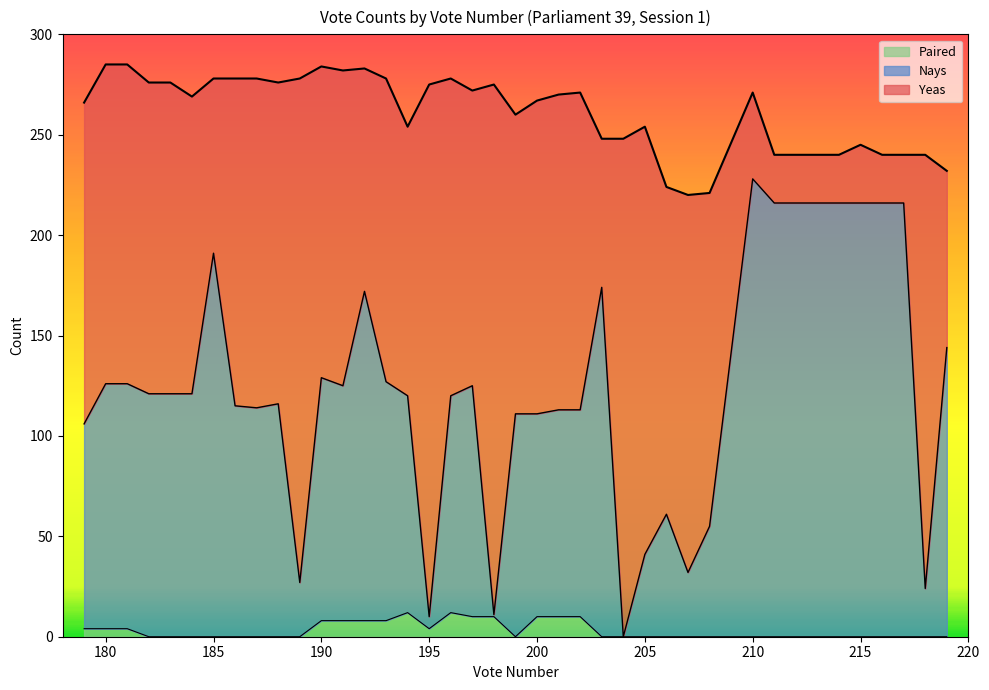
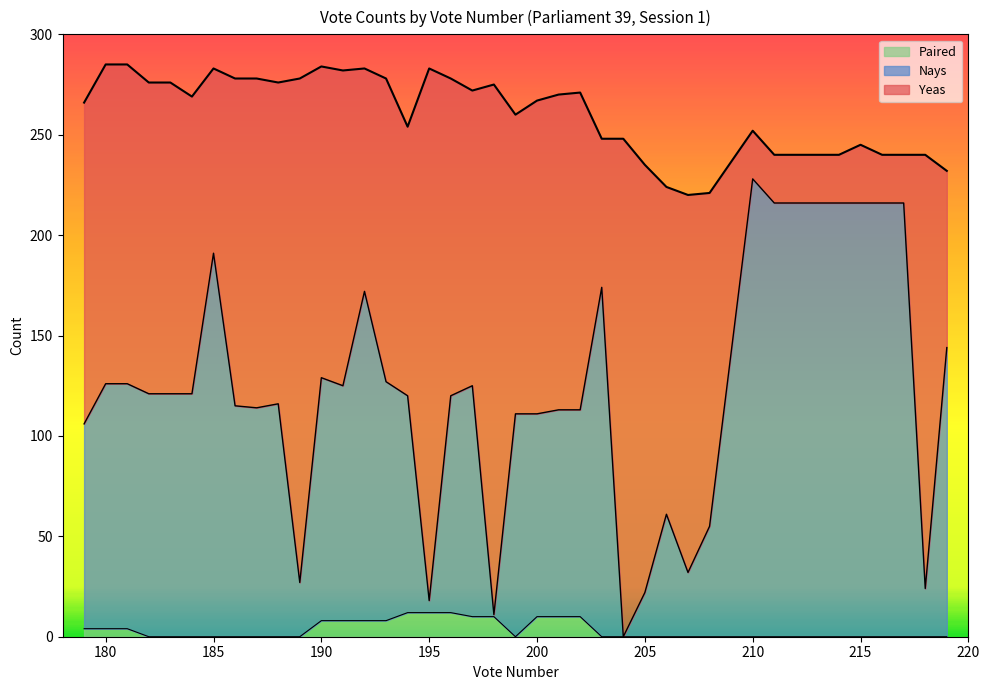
  {
    "Paired": {
      "180": 4,
      "185": 0,
      "190": 8,
-     "195": 4,
+     "195": 12,
      "200": 10,
      "205": 0,
      "210": 0,
      "215": 0
    },
    "Nays": {
      "180": 122,
      "185": 191,
      "190": 121,
      "195": 6,
      "200": 101,
-     "205": 41,
+     "205": 22,
      "210": 228,
      "215": 216
    },
    "Yeas": {
      "180": 159,
-     "185": 87,
+     "185": 92,
      "190": 155,
      "195": 265,
      "200": 156,
      "205": 213,
-     "210": 43,
+     "210": 24,
      "215": 29
    }
  }
